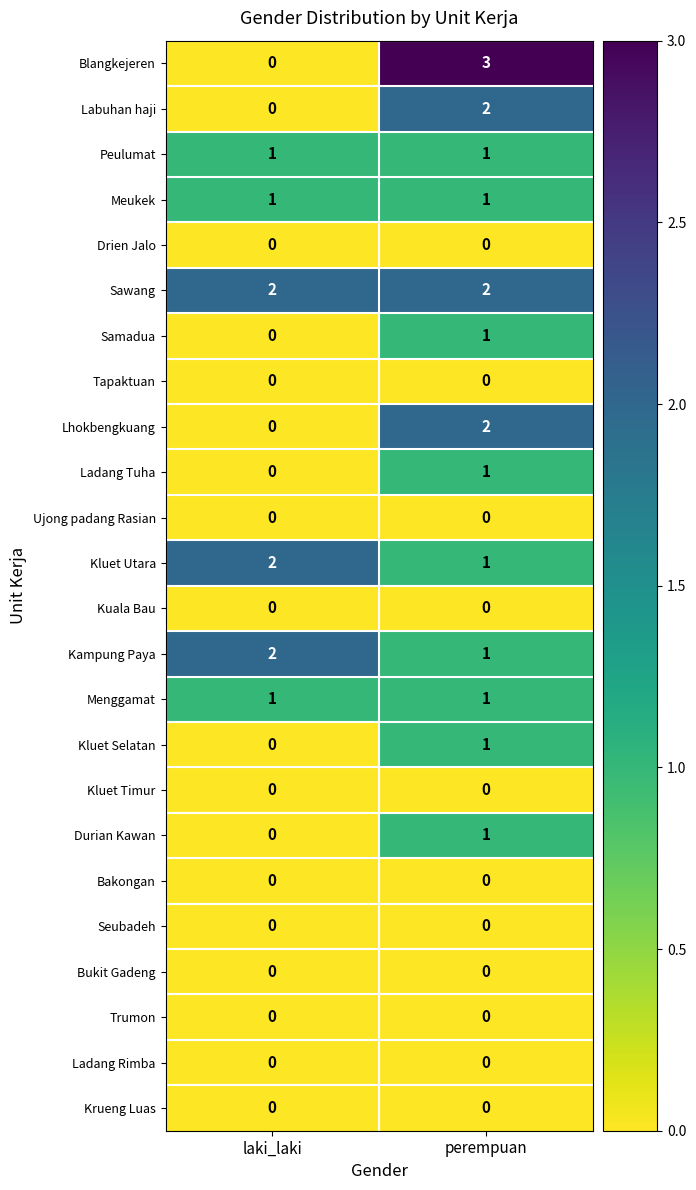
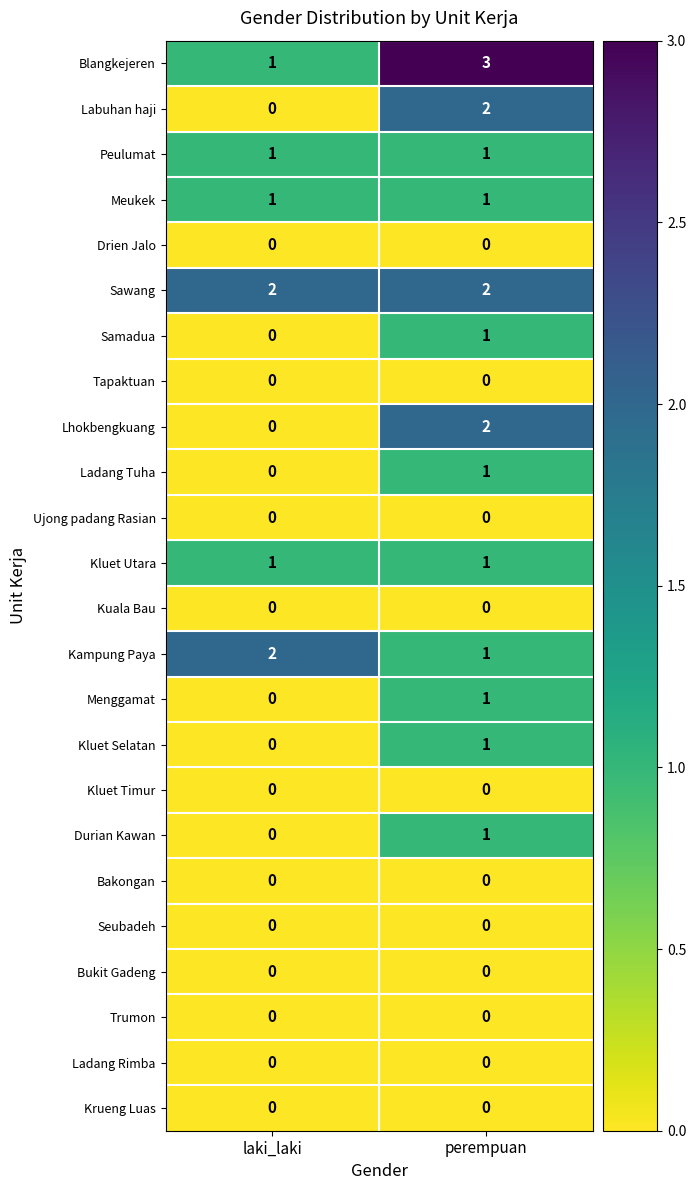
  {
    "Blangkejeren": {
-     "laki_laki": 0,
+     "laki_laki": 1,
      "perempuan": 3
    },
    "Labuhan haji": {
      "laki_laki": 0,
      "perempuan": 2
    },
    "Peulumat": {
      "laki_laki": 1,
      "perempuan": 1
    },
    "Meukek": {
      "laki_laki": 1,
      "perempuan": 1
    },
    "Drien Jalo": {
      "laki_laki": 0,
      "perempuan": 0
    },
    "Sawang": {
      "laki_laki": 2,
      "perempuan": 2
    },
    "Samadua": {
      "laki_laki": 0,
      "perempuan": 1
    },
    "Tapaktuan": {
      "laki_laki": 0,
      "perempuan": 0
    },
    "Lhokbengkuang": {
      "laki_laki": 0,
      "perempuan": 2
    },
    "Ladang Tuha": {
      "laki_laki": 0,
      "perempuan": 1
    },
    "Ujong padang Rasian": {
      "laki_laki": 0,
      "perempuan": 0
    },
    "Kluet Utara": {
-     "laki_laki": 2,
+     "laki_laki": 1,
      "perempuan": 1
    },
    "Kuala Bau": {
      "laki_laki": 0,
      "perempuan": 0
    },
    "Kampung Paya": {
      "laki_laki": 2,
      "perempuan": 1
    },
    "Menggamat": {
-     "laki_laki": 1,
+     "laki_laki": 0,
      "perempuan": 1
    },
    "Kluet Selatan": {
      "laki_laki": 0,
      "perempuan": 1
    },
    "Kluet Timur": {
      "laki_laki": 0,
      "perempuan": 0
    },
    "Durian Kawan": {
      "laki_laki": 0,
      "perempuan": 1
    },
    "Bakongan": {
      "laki_laki": 0,
      "perempuan": 0
    },
    "Seubadeh": {
      "laki_laki": 0,
      "perempuan": 0
    },
    "Bukit Gadeng": {
      "laki_laki": 0,
      "perempuan": 0
    },
    "Trumon": {
      "laki_laki": 0,
      "perempuan": 0
    },
    "Ladang Rimba": {
      "laki_laki": 0,
      "perempuan": 0
    },
    "Krueng Luas": {
      "laki_laki": 0,
      "perempuan": 0
    }
  }
